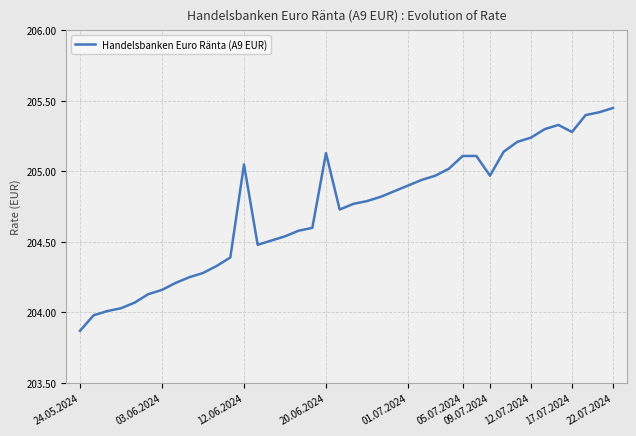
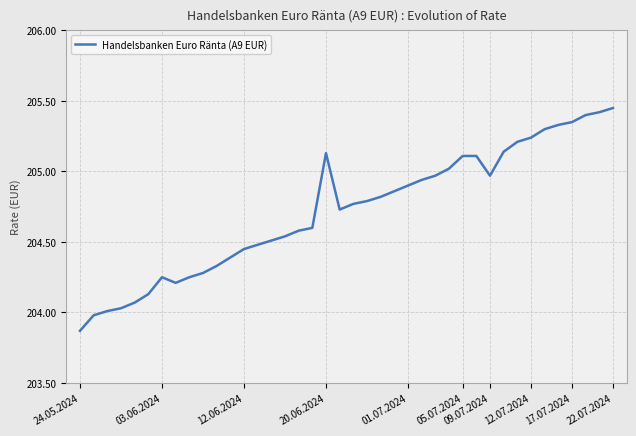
  {
    "24.05.2024": 203.87,
-   "03.06.2024": 204.16,
-   "12.06.2024": 205.05,
+   "03.06.2024": 204.25,
+   "12.06.2024": 204.45,
    "20.06.2024": 205.13,
    "01.07.2024": 204.90,
    "05.07.2024": 205.11,
    "09.07.2024": 204.97,
    "12.07.2024": 205.24,
-   "17.07.2024": 205.28,
+   "17.07.2024": 205.35,
    "22.07.2024": 205.45
  }
